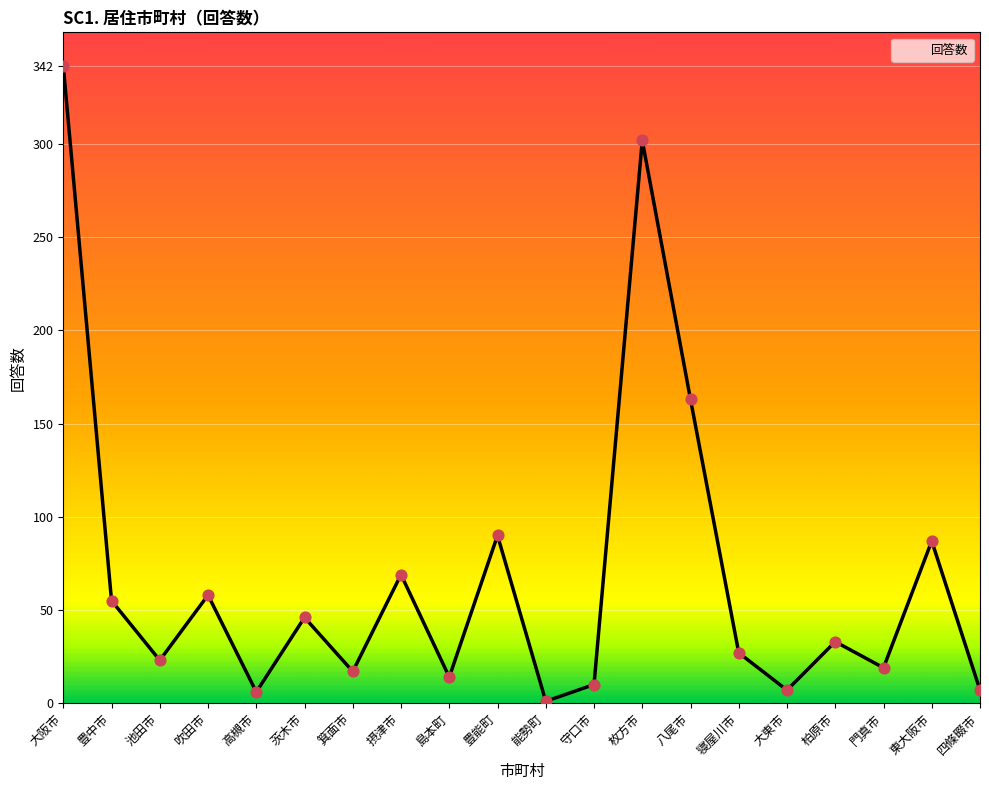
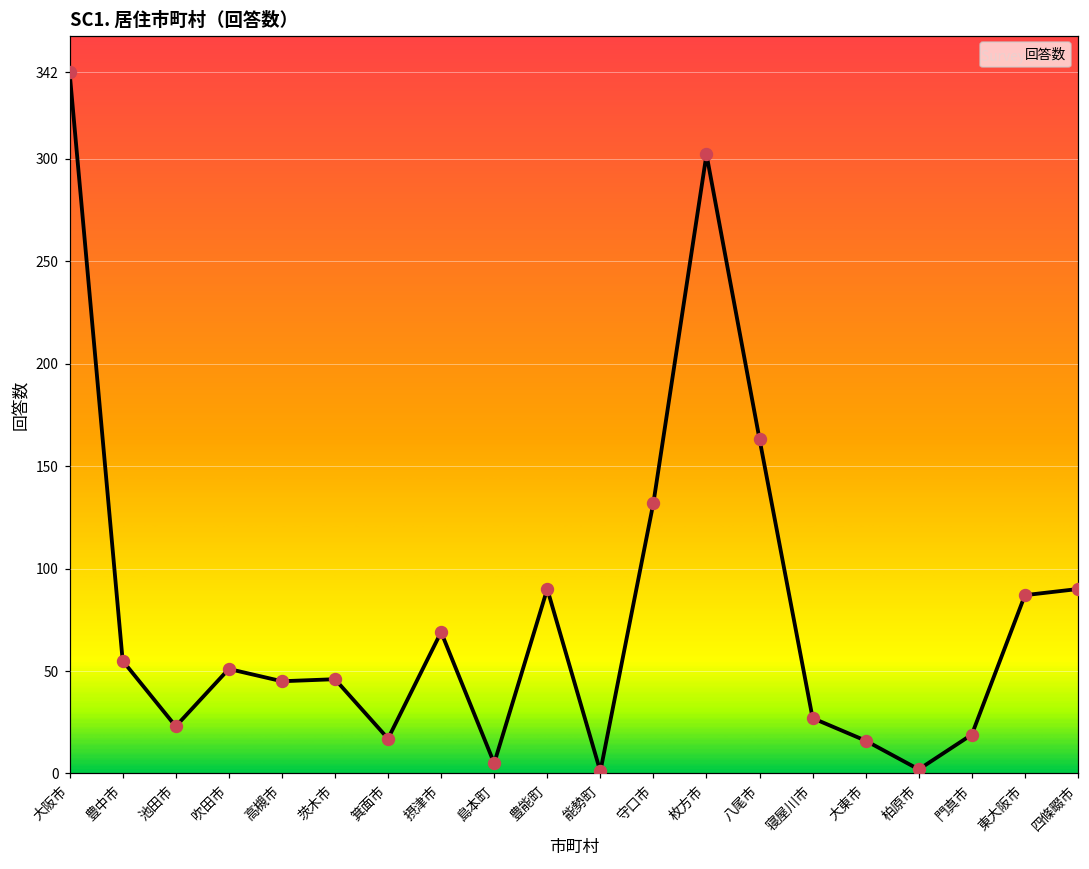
  {
    "大阪市": 342,
    "豊中市": 55,
    "池田市": 23,
-   "吹田市": 58,
-   "高槻市": 6,
+   "吹田市": 51,
+   "高槻市": 45,
    "茨木市": 46,
    "箕面市": 17,
    "摂津市": 69,
-   "島本町": 14,
+   "島本町": 5,
    "豊能町": 90,
    "能勢町": 1,
-   "守口市": 10,
+   "守口市": 132,
    "枚方市": 302,
    "八尾市": 163,
    "寝屋川市": 27,
-   "大東市": 7,
-   "柏原市": 33,
+   "大東市": 16,
+   "柏原市": 2,
    "門真市": 19,
    "東大阪市": 87,
-   "四條畷市": 7
+   "四條畷市": 90
  }
